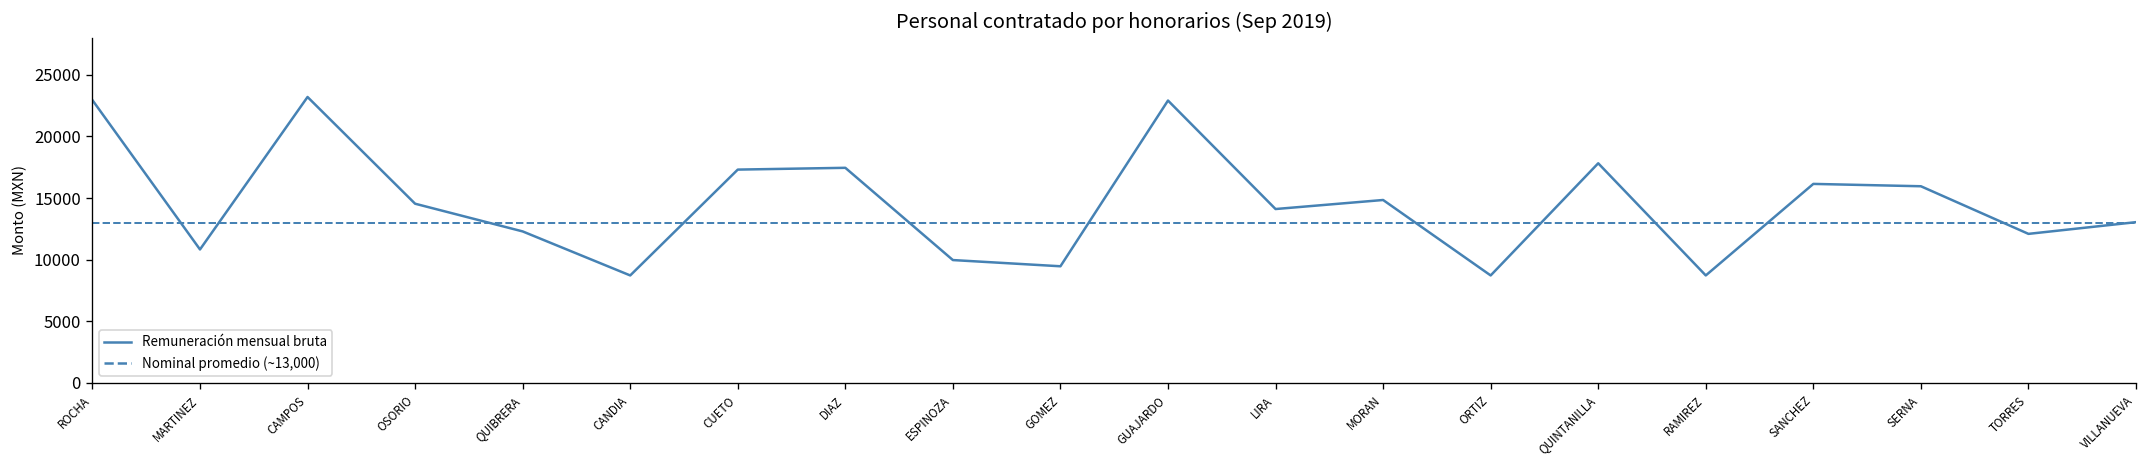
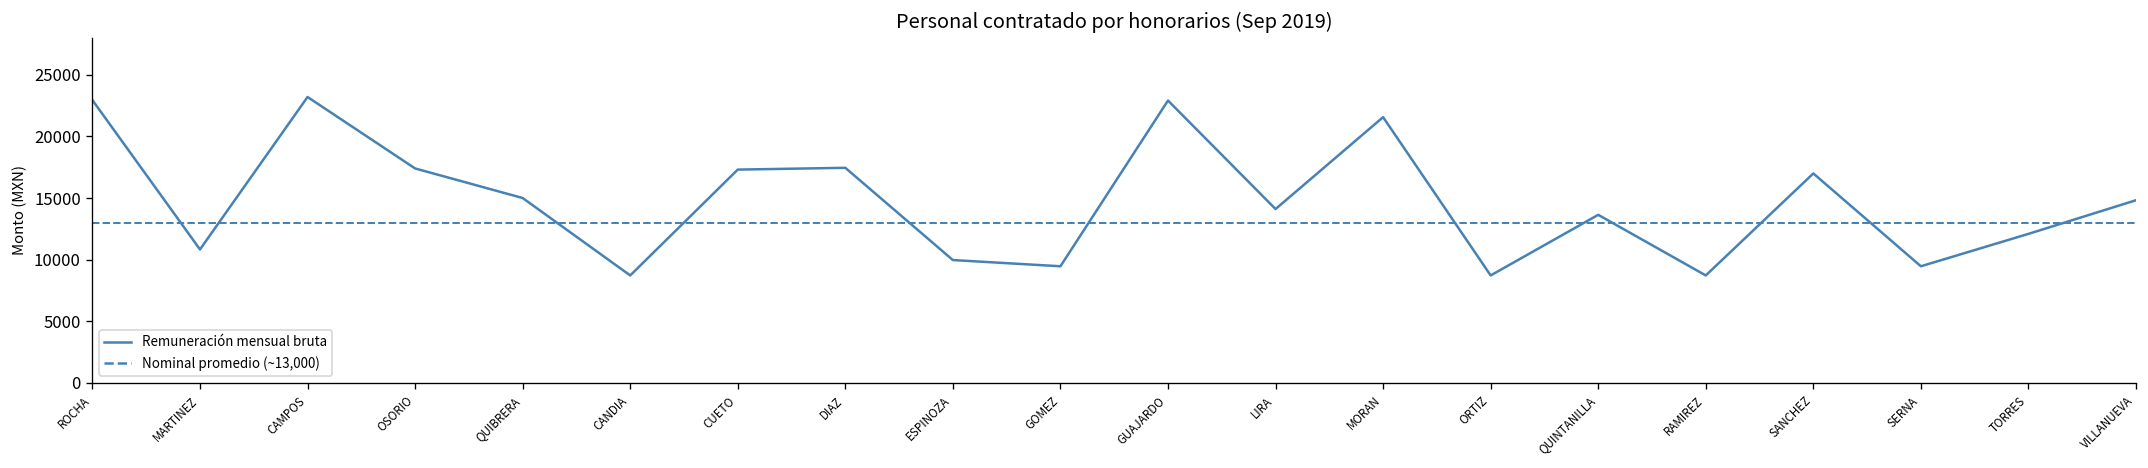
  {
    "ROCHA": 22900,
    "MARTINEZ": 10800,
    "CAMPOS": 23200,
-   "OSORIO": 14500,
-   "QUIBRERA": 12300,
+   "OSORIO": 17400,
+   "QUIBRERA": 15000,
    "CANDIA": 8700,
    "CUETO": 17300,
    "DIAZ": 17500,
    "ESPINOZA": 10000,
    "GOMEZ": 9500,
    "GUAJARDO": 22900,
    "LIRA": 14100,
-   "MORAN": 14800,
+   "MORAN": 21600,
    "ORTIZ": 8700,
-   "QUINTANILLA": 17800,
+   "QUINTANILLA": 13600,
    "RAMIREZ": 8700,
-   "SANCHEZ": 16100,
-   "SERNA": 16000,
+   "SANCHEZ": 17000,
+   "SERNA": 9500,
    "TORRES": 12100,
-   "VILLANUEVA": 13000
+   "VILLANUEVA": 14800
  }
